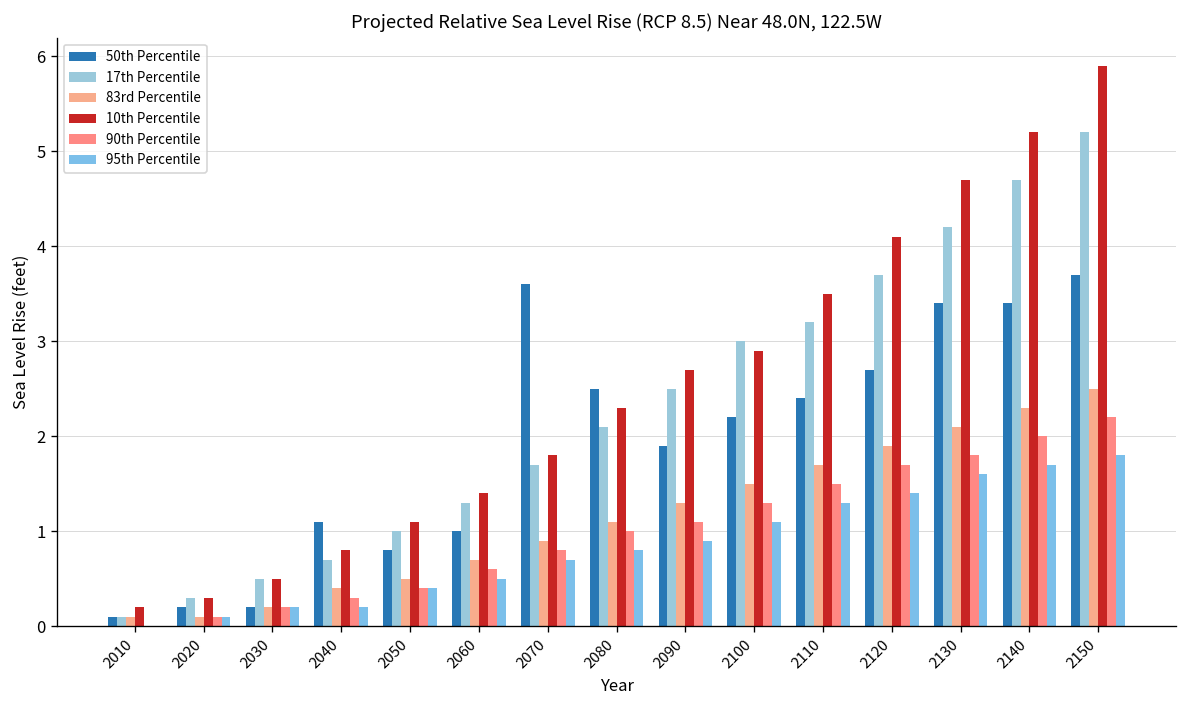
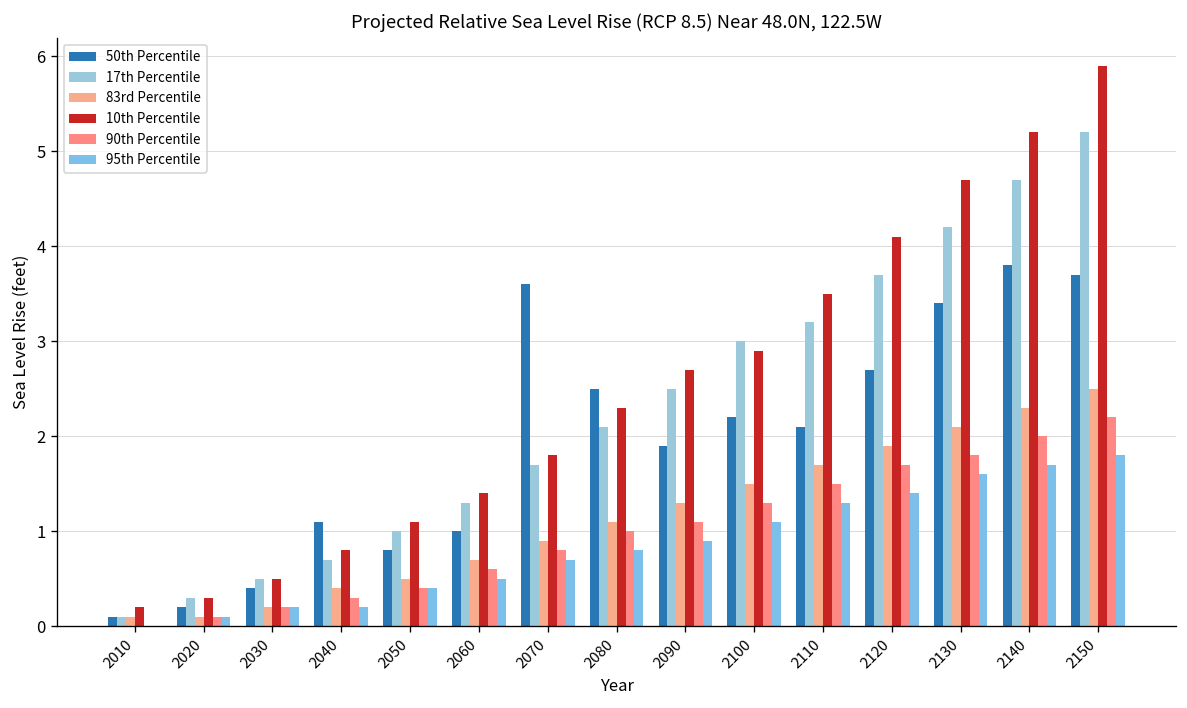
  {
    "50th Percentile": {
      "2010": 0.1,
      "2020": 0.2,
-     "2030": 0.2,
+     "2030": 0.4,
      "2040": 1.1,
      "2050": 0.8,
      "2060": 1.0,
      "2070": 3.6,
      "2080": 2.5,
      "2090": 1.9,
      "2100": 2.2,
-     "2110": 2.4,
+     "2110": 2.1,
      "2120": 2.7,
      "2130": 3.4,
-     "2140": 3.4,
+     "2140": 3.8,
      "2150": 3.7
    },
    "10th Percentile": {
      "2010": 0.2,
      "2020": 0.3,
      "2030": 0.5,
      "2040": 0.8,
      "2050": 1.1,
      "2060": 1.4,
      "2070": 1.8,
      "2080": 2.3,
      "2090": 2.7,
      "2100": 2.9,
      "2110": 3.5,
      "2120": 4.1,
      "2130": 4.7,
      "2140": 5.2,
      "2150": 5.9
    }
  }
